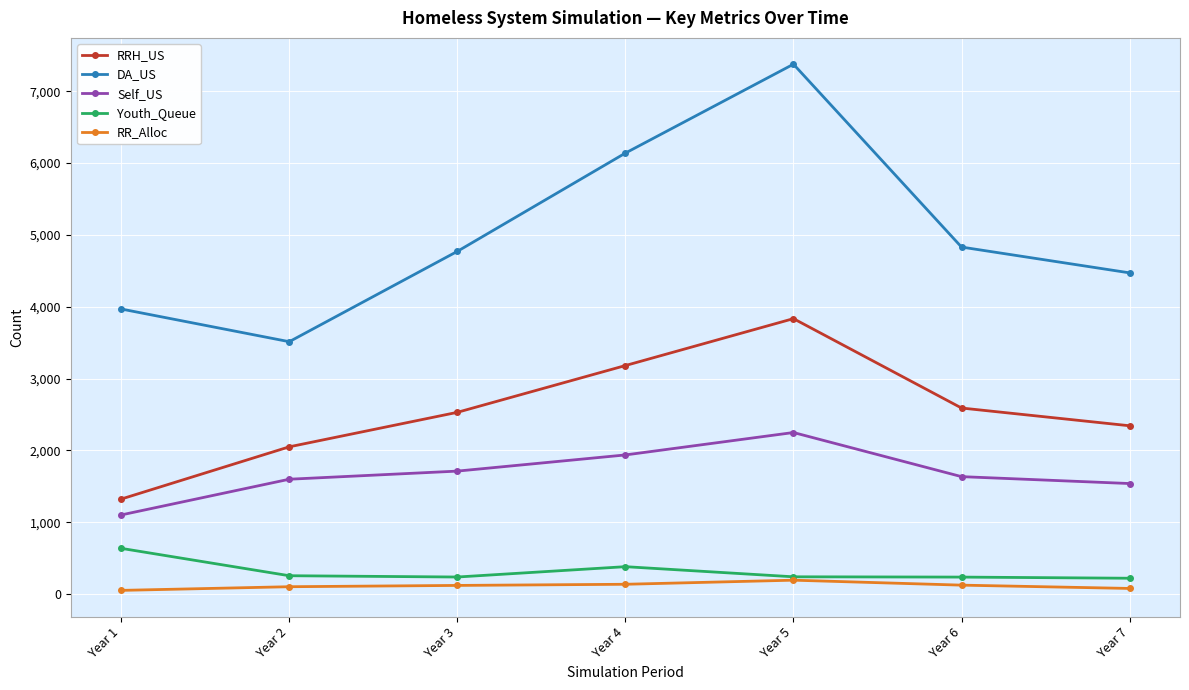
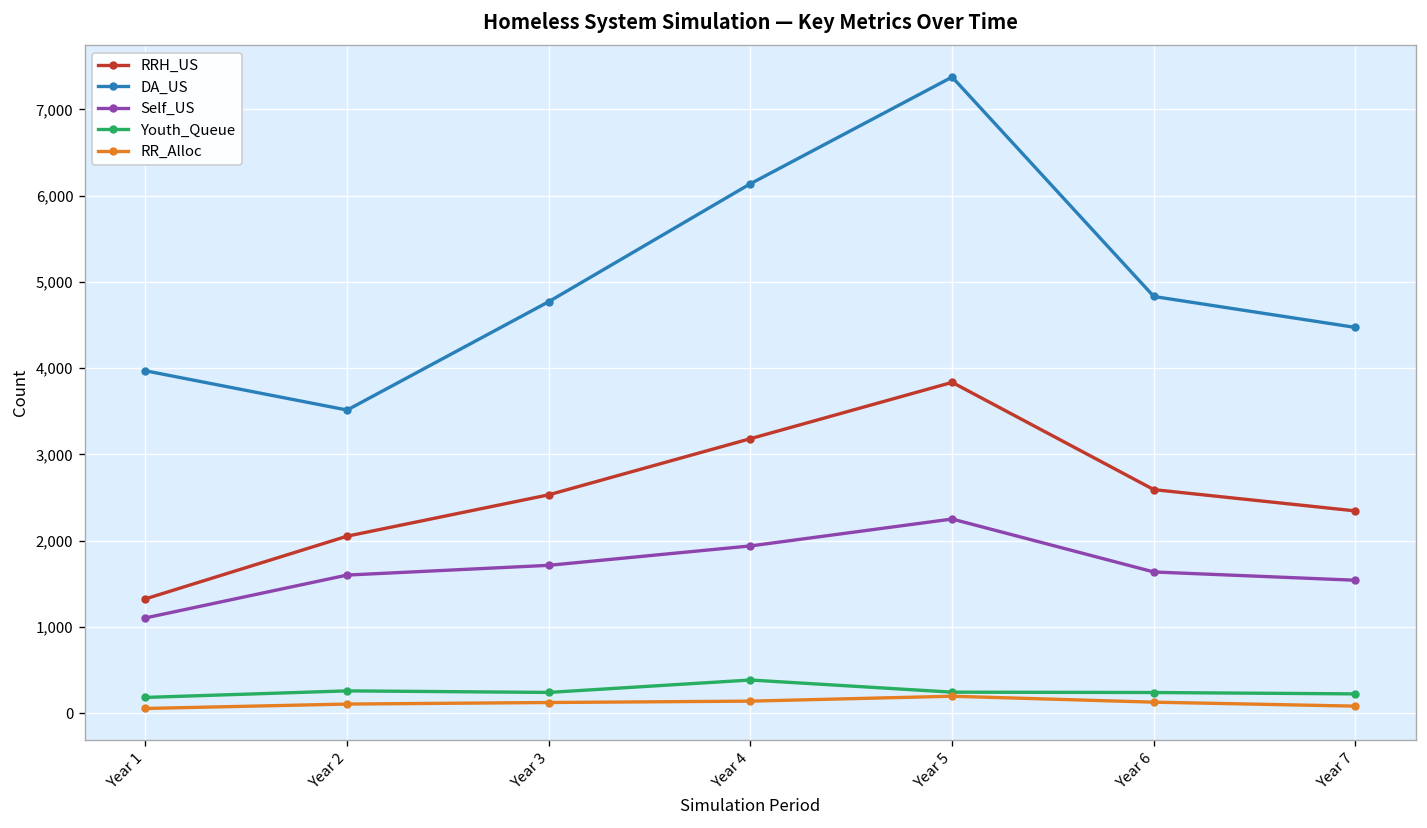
  {
    "RRH_US": {
      "Year 1": "1,300",
      "Year 2": "2,100",
      "Year 3": "2,500",
      "Year 4": "3,200",
      "Year 5": "3,800",
      "Year 6": "2,600",
      "Year 7": "2,300"
    },
    "DA_US": {
      "Year 1": "4,000",
      "Year 2": "3,500",
      "Year 3": "4,800",
      "Year 4": "6,100",
      "Year 5": "7,400",
      "Year 6": "4,800",
      "Year 7": "4,500"
    },
    "Self_US": {
      "Year 1": "1,100",
      "Year 2": "1,600",
      "Year 3": "1,700",
      "Year 4": "1,900",
      "Year 5": "2,300",
      "Year 6": "1,600",
      "Year 7": "1,500"
    },
    "Youth_Queue": {
-     "Year 1": "600",
+     "Year 1": "200",
      "Year 2": "300",
      "Year 3": "200",
      "Year 4": "400",
      "Year 5": "200",
      "Year 6": "200",
      "Year 7": "200"
    },
    "RR_Alloc": {
      "Year 1": "100",
      "Year 2": "100",
      "Year 3": "100",
      "Year 4": "100",
      "Year 5": "200",
      "Year 6": "100",
      "Year 7": "100"
    }
  }
